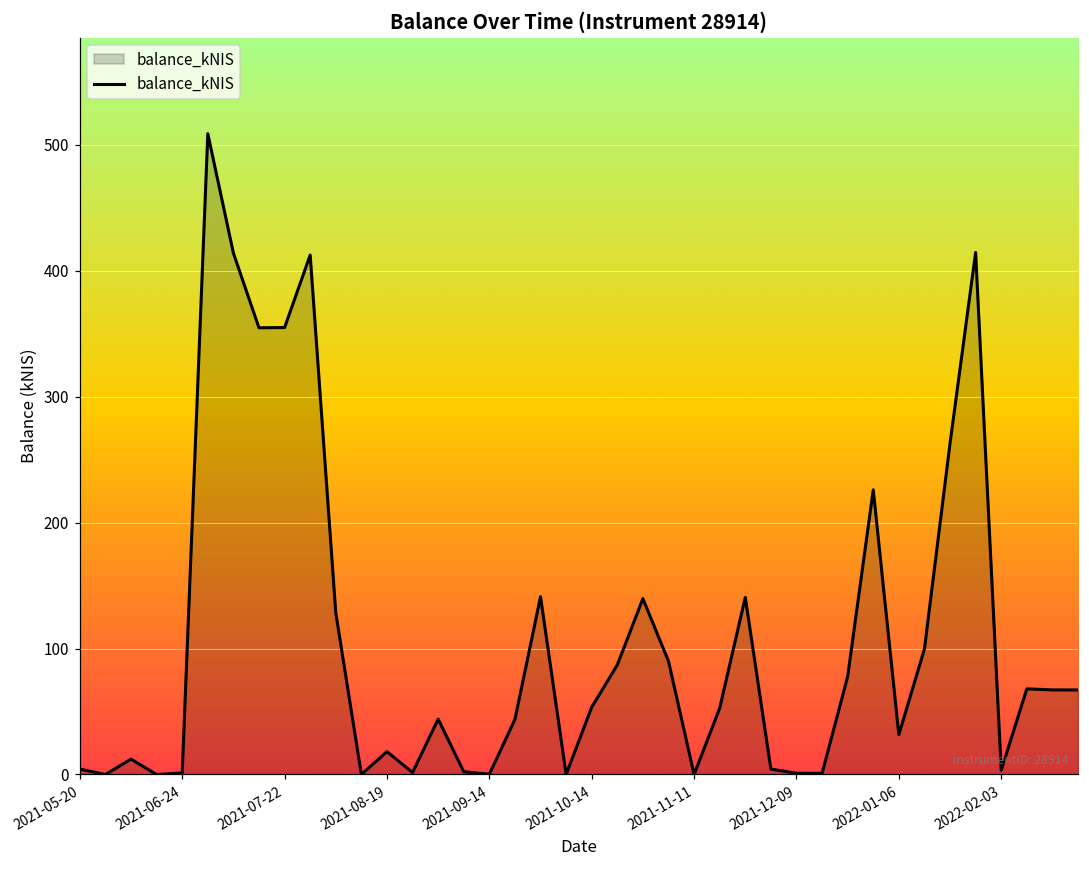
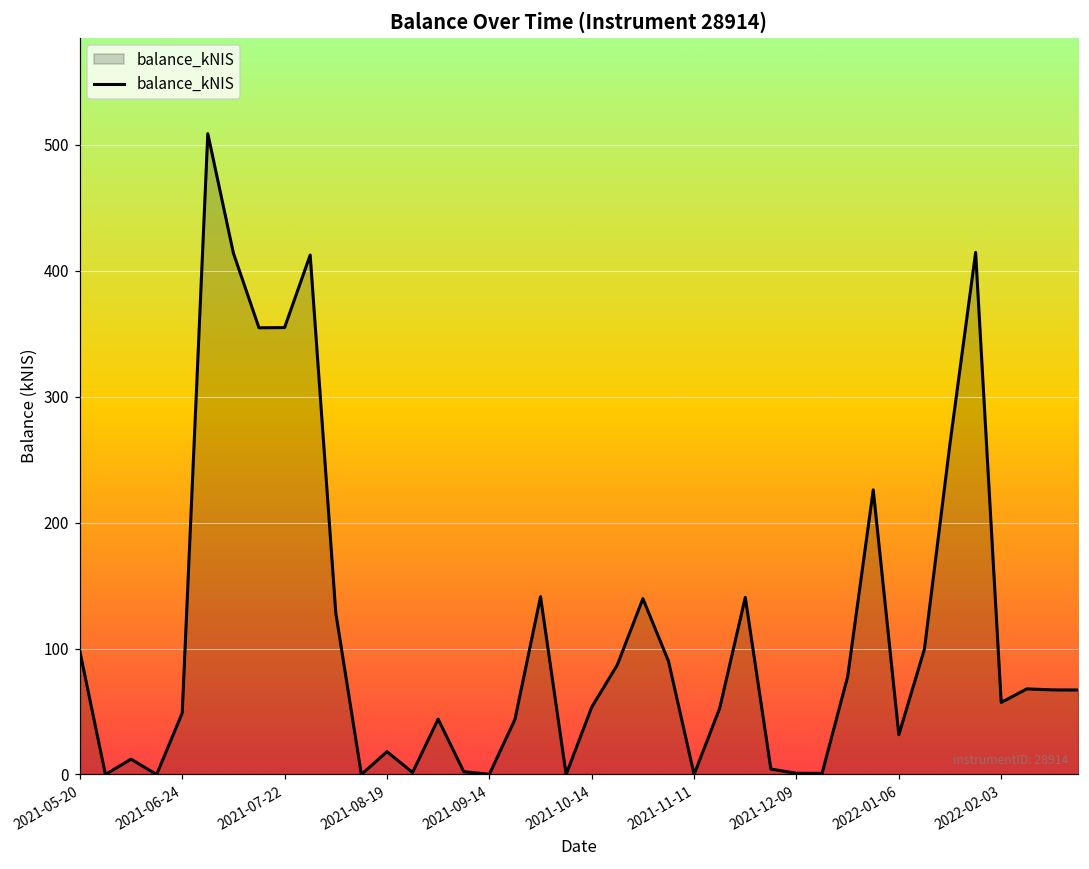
  {
-   "2021-05-20": 4,
-   "2021-06-24": 1,
+   "2021-05-20": 98,
+   "2021-06-24": 49,
    "2021-07-22": 355,
    "2021-08-19": 18,
    "2021-09-14": 0,
    "2021-10-14": 53,
    "2021-11-11": 0,
    "2021-12-09": 1,
    "2022-01-06": 32,
-   "2022-02-03": 3
+   "2022-02-03": 57
  }
